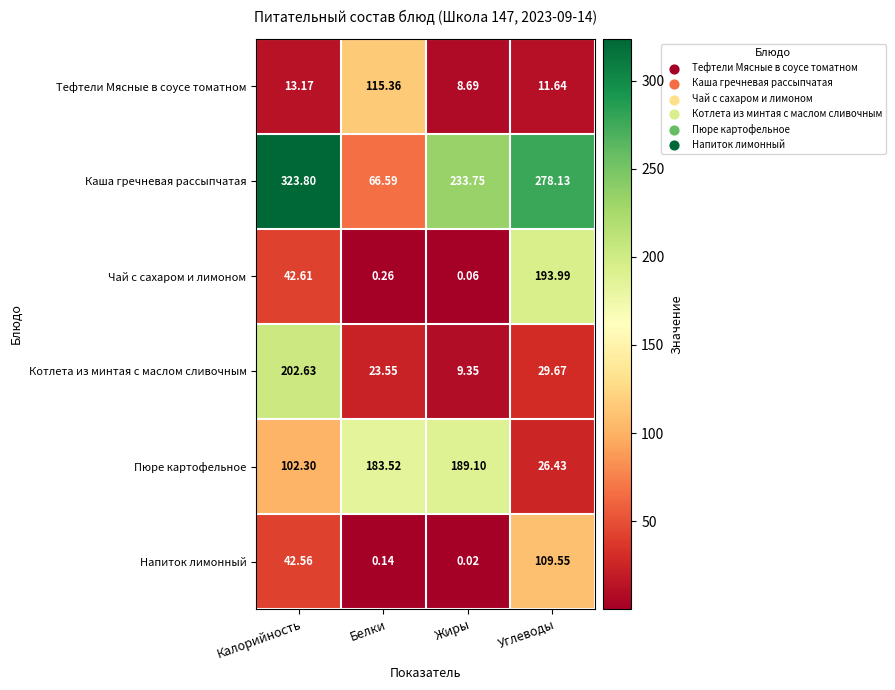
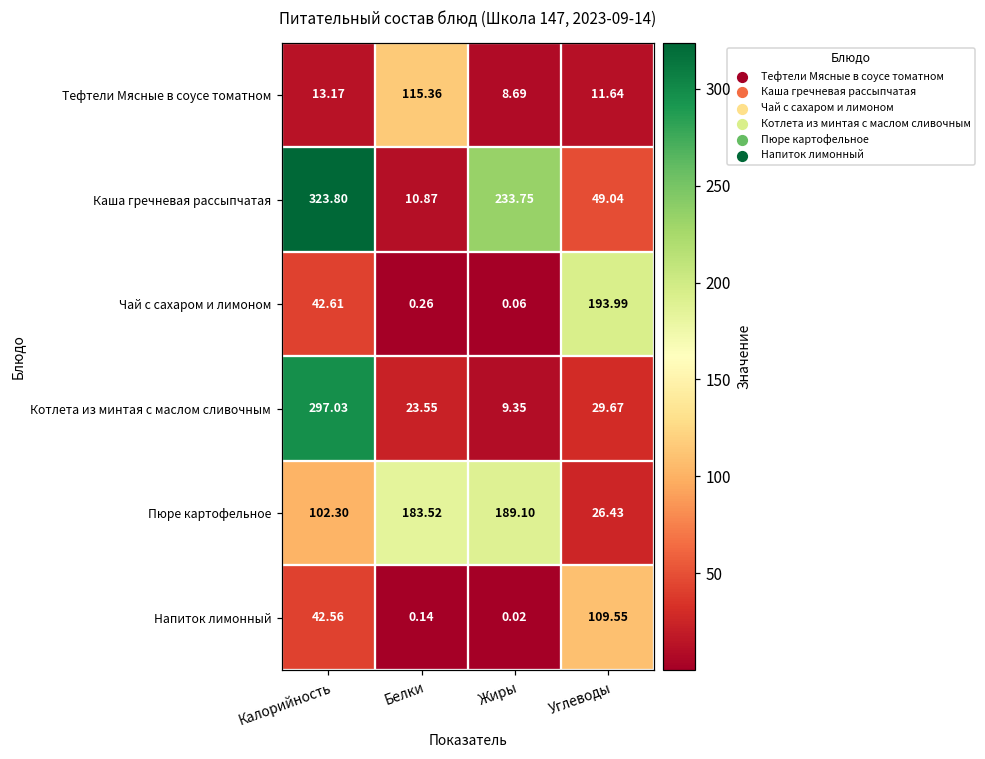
  {
    "Тефтели Мясные в соусе томатном": {
      "Калорийность": 13.17,
      "Белки": 115.36,
      "Жиры": 8.69,
      "Углеводы": 11.64
    },
    "Каша гречневая рассыпчатая": {
      "Калорийность": 323.80,
-     "Белки": 66.59,
+     "Белки": 10.87,
      "Жиры": 233.75,
-     "Углеводы": 278.13
+     "Углеводы": 49.04
    },
    "Чай с сахаром и лимоном": {
      "Калорийность": 42.61,
      "Белки": 0.26,
      "Жиры": 0.06,
      "Углеводы": 193.99
    },
    "Котлета из минтая с маслом сливочным": {
-     "Калорийность": 202.63,
+     "Калорийность": 297.03,
      "Белки": 23.55,
      "Жиры": 9.35,
      "Углеводы": 29.67
    },
    "Пюре картофельное": {
      "Калорийность": 102.30,
      "Белки": 183.52,
      "Жиры": 189.10,
      "Углеводы": 26.43
    },
    "Напиток лимонный": {
      "Калорийность": 42.56,
      "Белки": 0.14,
      "Жиры": 0.02,
      "Углеводы": 109.55
    }
  }
